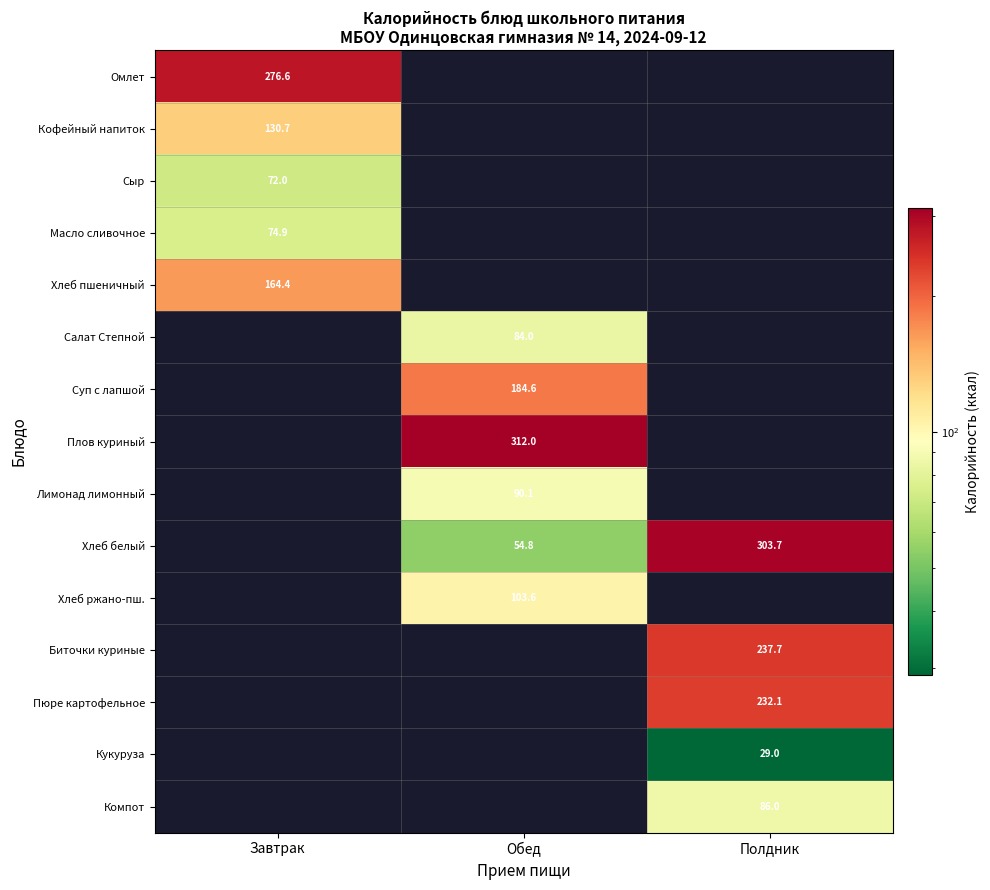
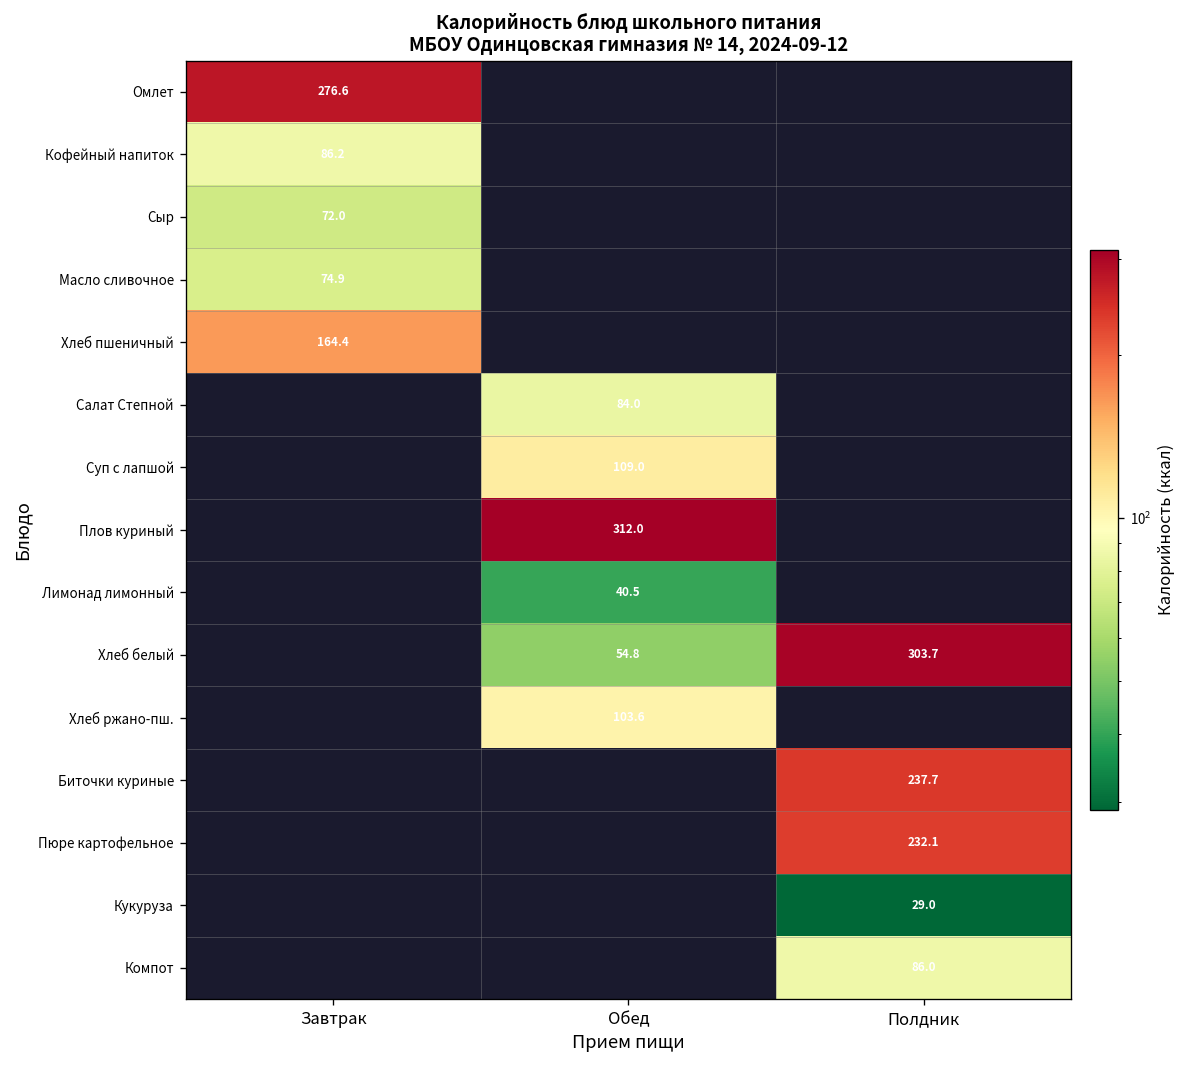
  {
    "Омлет": {
      "Завтрак": 276.6
    },
    "Кофейный напиток": {
-     "Завтрак": 130.7
+     "Завтрак": 86.2
    },
    "Сыр": {
      "Завтрак": 72.0
    },
    "Масло сливочное": {
      "Завтрак": 74.9
    },
    "Хлеб пшеничный": {
      "Завтрак": 164.4
    },
    "Салат Степной": {
      "Обед": 84.0
    },
    "Суп с лапшой": {
-     "Обед": 184.6
+     "Обед": 109.0
    },
    "Плов куриный": {
      "Обед": 312.0
    },
    "Лимонад лимонный": {
-     "Обед": 90.1
+     "Обед": 40.5
    },
    "Хлеб белый": {
      "Обед": 54.8,
      "Полдник": 303.7
    },
    "Хлеб ржано-пш.": {
      "Обед": 103.6
    },
    "Биточки куриные": {
      "Полдник": 237.7
    },
    "Пюре картофельное": {
      "Полдник": 232.1
    },
    "Кукуруза": {
      "Полдник": 29.0
    },
    "Компот": {
      "Полдник": 86.0
    }
  }
